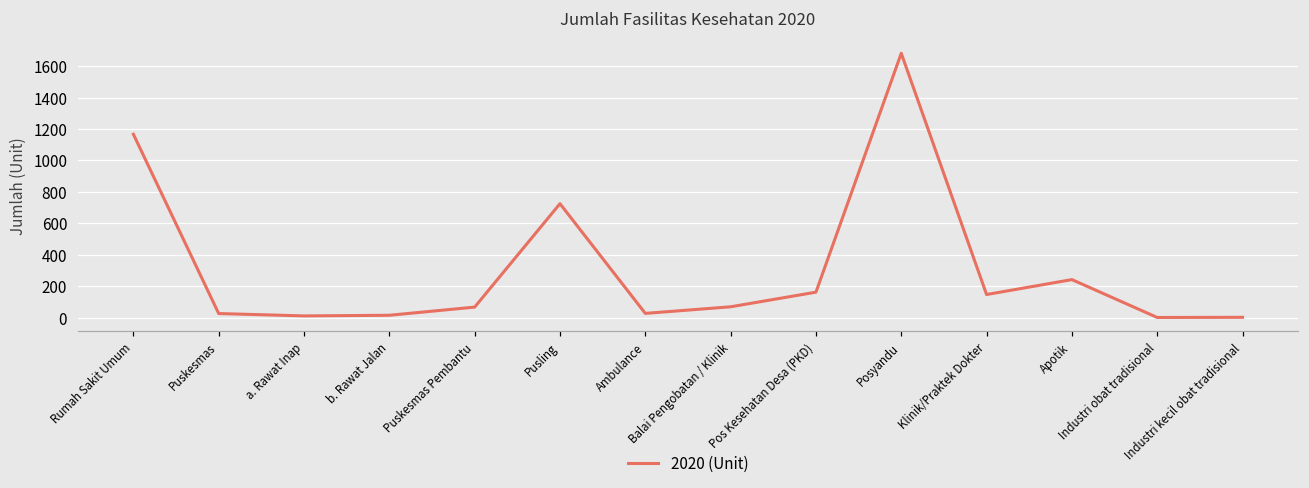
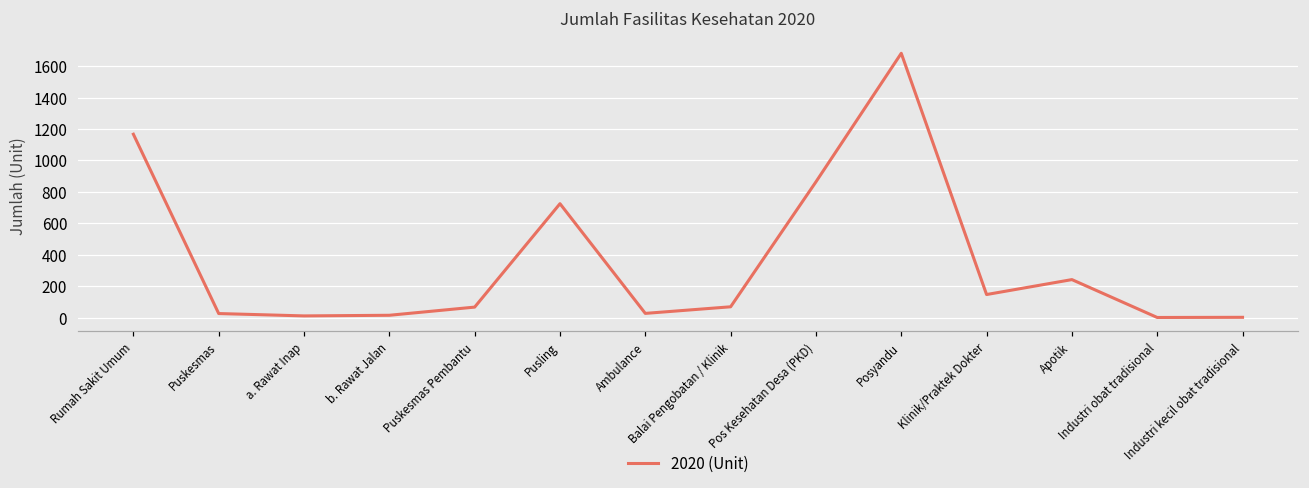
  {
    "Rumah Sakit Umum": 1170,
    "Puskesmas": 30,
    "a. Rawat Inap": 10,
    "b. Rawat Jalan": 20,
    "Puskesmas Pembantu": 70,
    "Pusling": 730,
    "Ambulance": 30,
    "Balai Pengobatan / Klinik": 70,
-   "Pos Kesehatan Desa (PKD)": 160,
+   "Pos Kesehatan Desa (PKD)": 860,
    "Posyandu": 1680,
    "Klinik/Praktek Dokter": 150,
    "Apotik": 240,
    "Industri obat tradisional": 0,
    "Industri kecil obat tradisional": 0
  }
